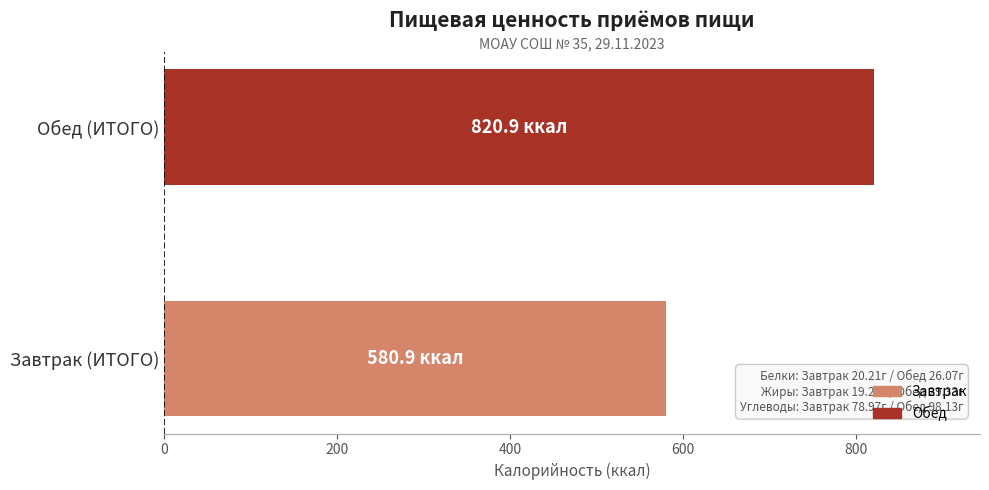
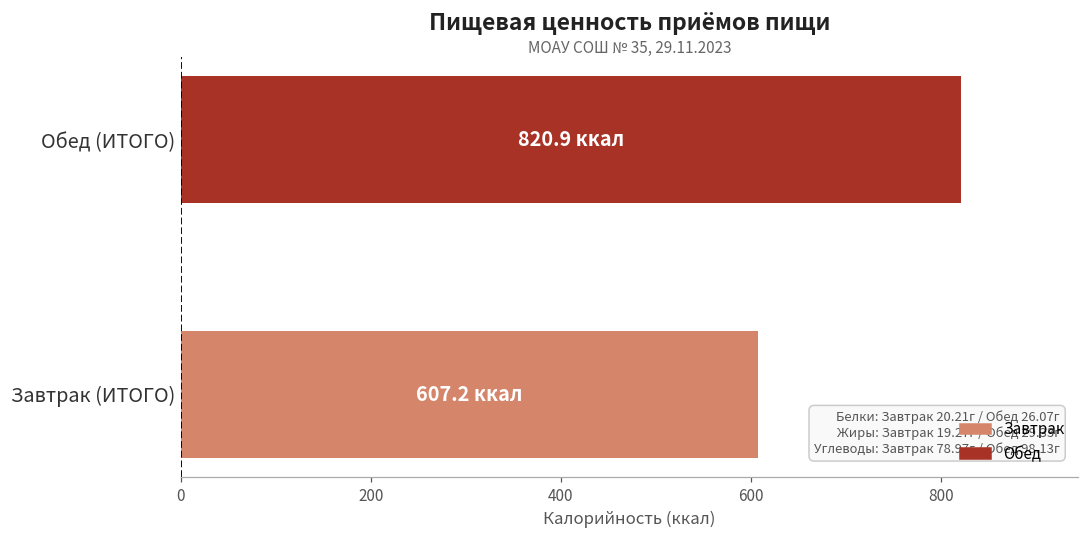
  {
    "Обед (ИТОГО)": 820.9,
-   "Завтрак (ИТОГО)": 580.9
+   "Завтрак (ИТОГО)": 607.2
  }
